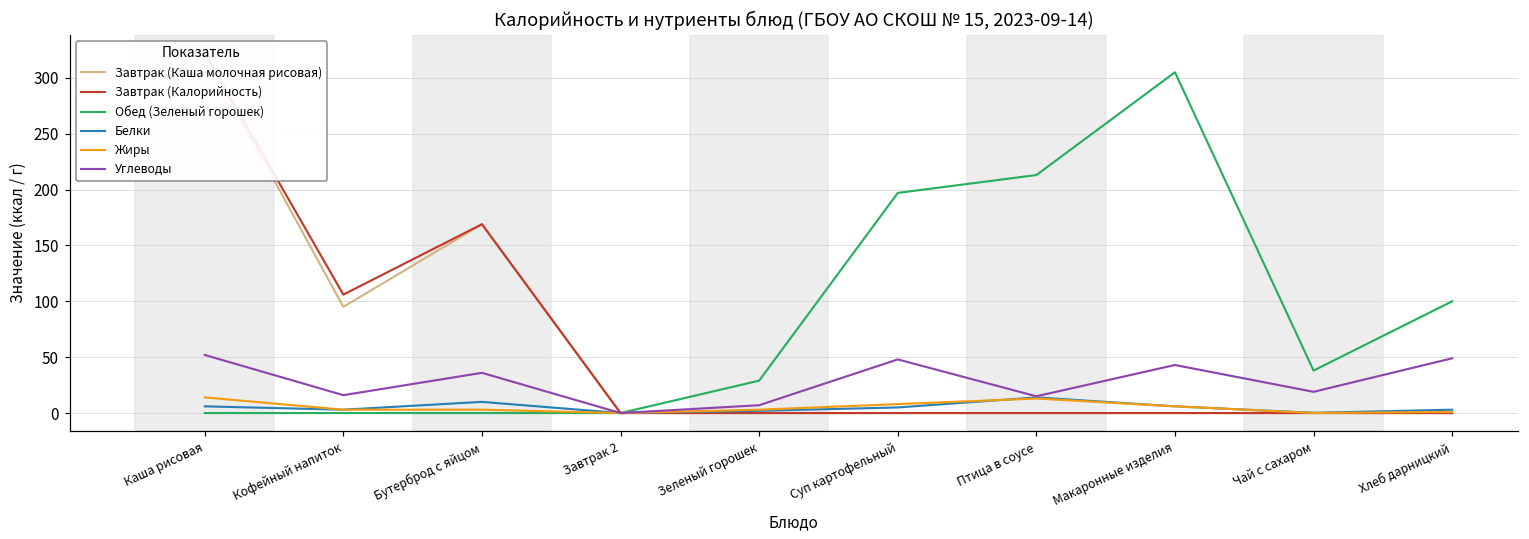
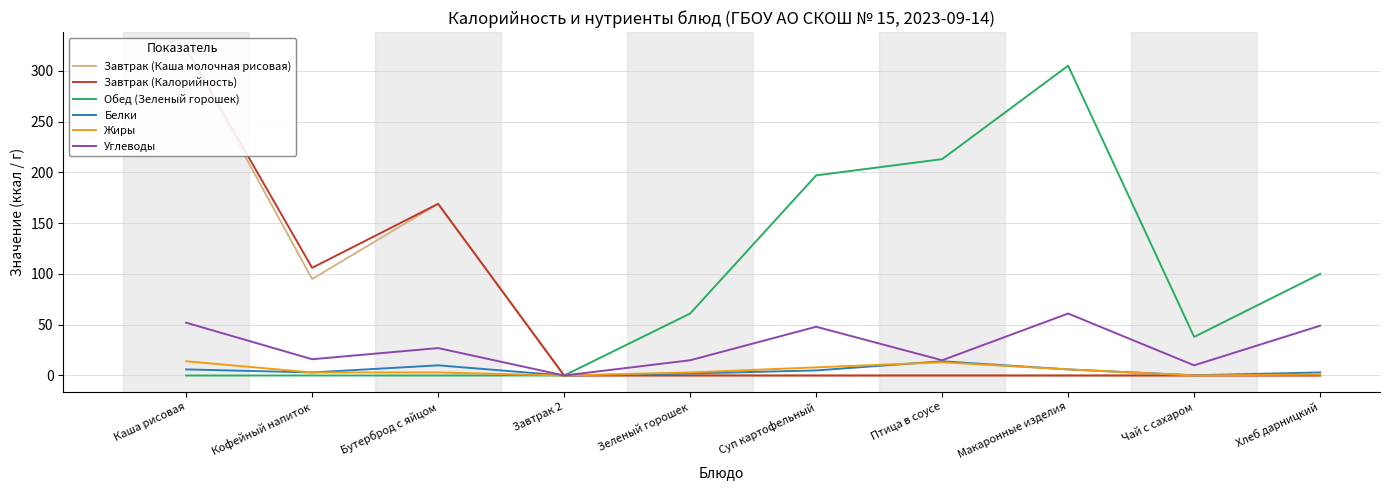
  {
    "Завтрак (Каша молочная рисовая)": {
      "Кофейный напиток": 95
    },
    "Завтрак (Калорийность)": {
      "Кофейный напиток": 106
    },
    "Обед (Зеленый горошек)": {
      "Каша рисовая": 0,
      "Кофейный напиток": 0,
      "Бутерброд с яйцом": 0,
-     "Зеленый горошек": 29,
+     "Зеленый горошек": 61,
      "Суп картофельный": 197,
      "Птица в соусе": 213,
      "Макаронные изделия": 305,
      "Чай с сахаром": 38,
      "Хлеб дарницкий": 100
    },
    "Белки": {
      "Каша рисовая": 6,
      "Бутерброд с яйцом": 10,
      "Суп картофельный": 5
    },
    "Жиры": {
      "Каша рисовая": 14,
      "Бутерброд с яйцом": 3,
      "Суп картофельный": 8
    },
    "Углеводы": {
      "Каша рисовая": 52,
      "Кофейный напиток": 16,
-     "Бутерброд с яйцом": 36,
-     "Зеленый горошек": 7,
+     "Бутерброд с яйцом": 27,
+     "Зеленый горошек": 15,
      "Суп картофельный": 48,
-     "Макаронные изделия": 43,
-     "Чай с сахаром": 19,
+     "Макаронные изделия": 61,
+     "Чай с сахаром": 10,
      "Хлеб дарницкий": 49
    }
  }
